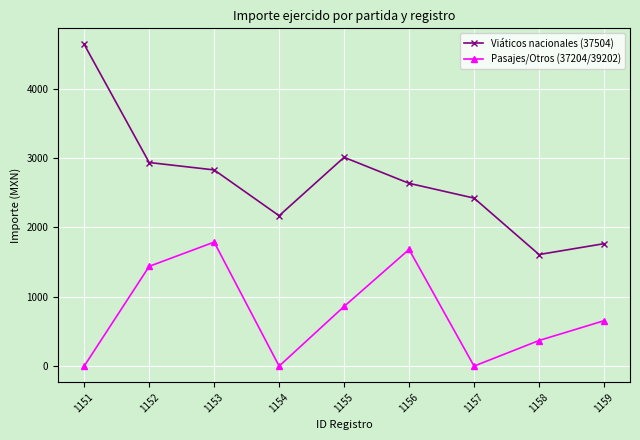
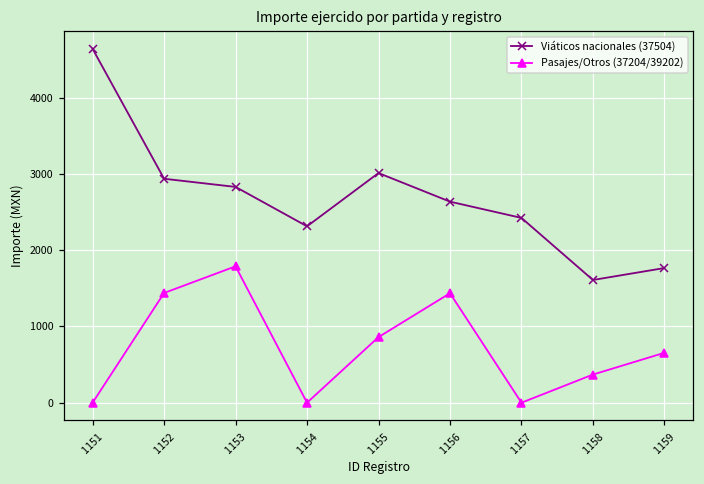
  {
    "Viáticos nacionales (37504)": {
      "1151": 4600,
      "1152": 2900,
      "1153": 2800,
-     "1154": 2200,
+     "1154": 2300,
      "1155": 3000,
      "1156": 2600,
      "1157": 2400,
      "1158": 1600,
      "1159": 1800
    },
    "Pasajes/Otros (37204/39202)": {
      "1151": 0,
      "1152": 1400,
      "1153": 1800,
      "1154": 0,
      "1155": 900,
-     "1156": 1700,
+     "1156": 1400,
      "1157": 0,
      "1158": 400,
      "1159": 700
    }
  }
